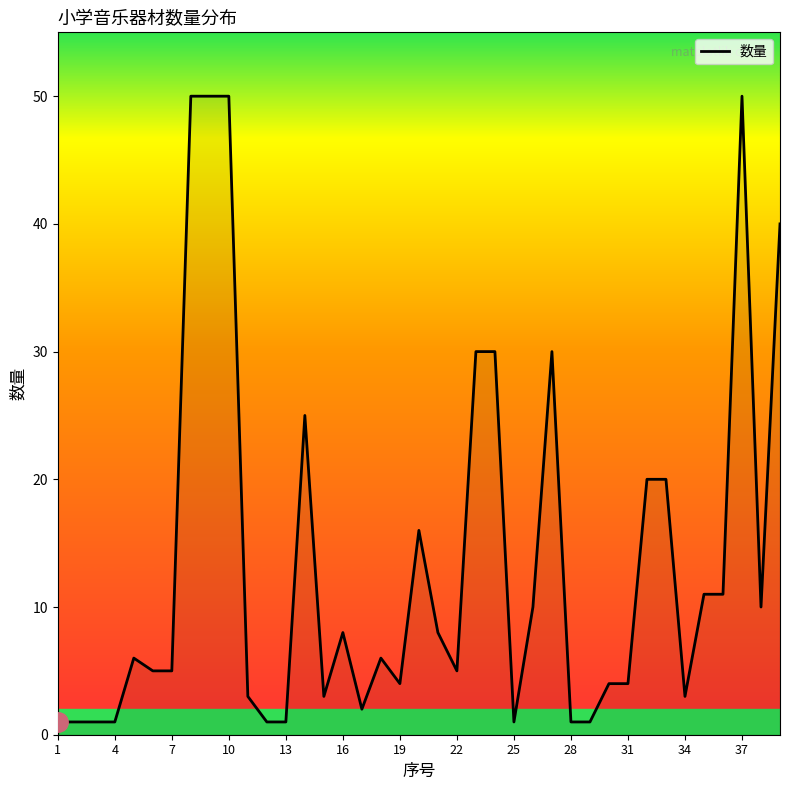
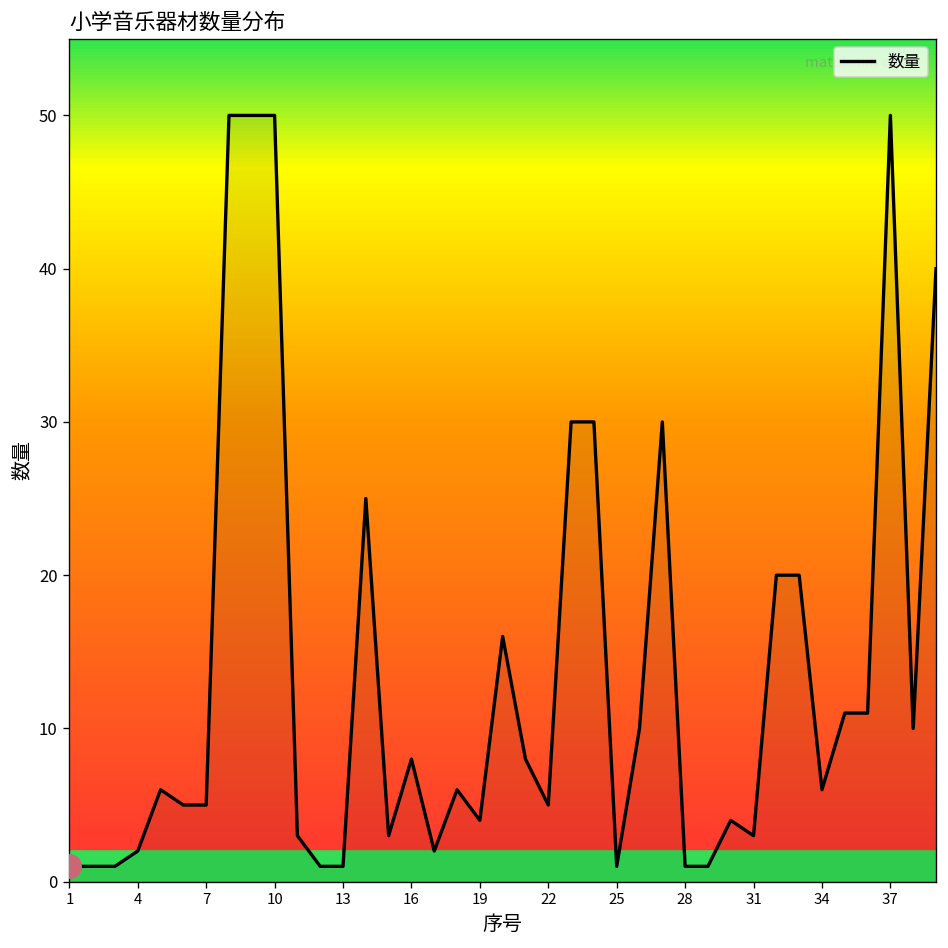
  {
    "数量": {
-     "4": 1,
+     "4": 2,
      "7": 5,
      "10": 50,
      "13": 1,
      "16": 8,
      "19": 4,
      "22": 5,
      "25": 1,
      "28": 1,
-     "31": 4,
-     "34": 3,
+     "31": 3,
+     "34": 6,
      "37": 50
    }
  }
